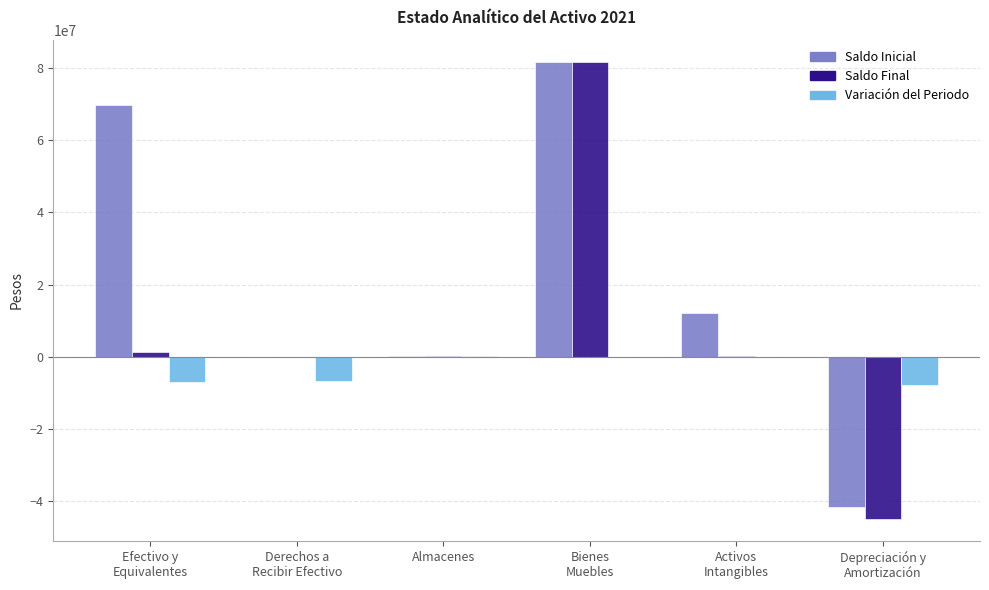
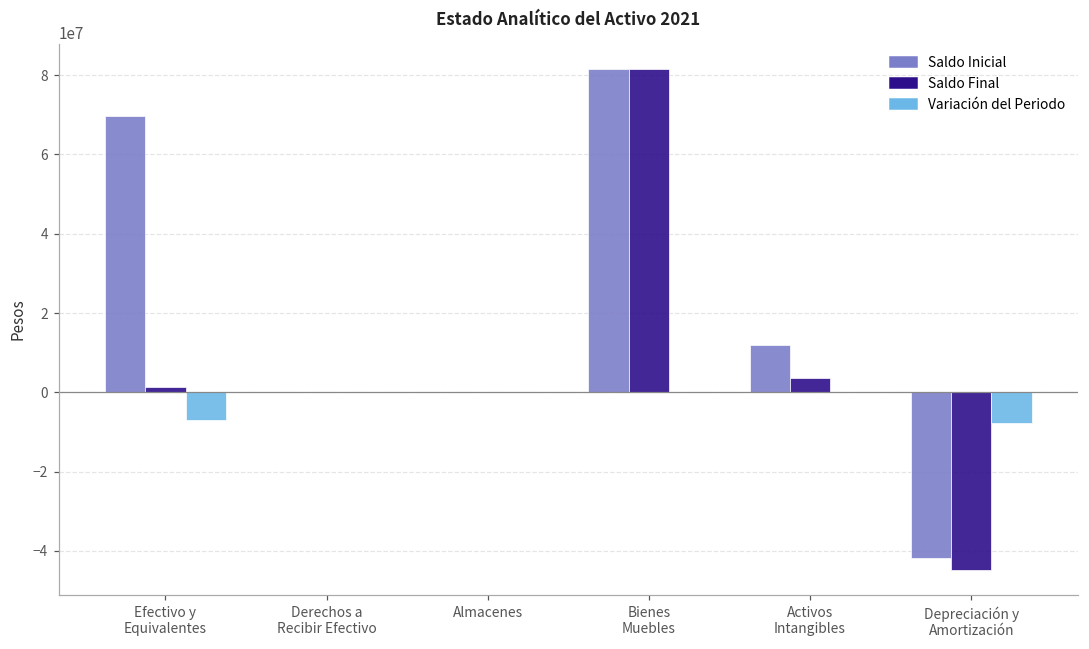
  {
    "Saldo Inicial": {
      "Efectivo y Equivalentes": 70000000,
      "Bienes Muebles": 82000000,
      "Activos Intangibles": 12000000,
      "Depreciación y Amortización": -42000000
    },
    "Saldo Final": {
      "Efectivo y Equivalentes": 1000000,
      "Bienes Muebles": 82000000,
-     "Activos Intangibles": 0,
+     "Activos Intangibles": 4000000,
      "Depreciación y Amortización": -45000000
    },
    "Variación del Periodo": {
      "Efectivo y Equivalentes": -7000000,
-     "Derechos a Recibir Efectivo": -7000000,
+     "Derechos a Recibir Efectivo": 0,
      "Bienes Muebles": 0,
      "Activos Intangibles": 0,
      "Depreciación y Amortización": -8000000
    }
  }
